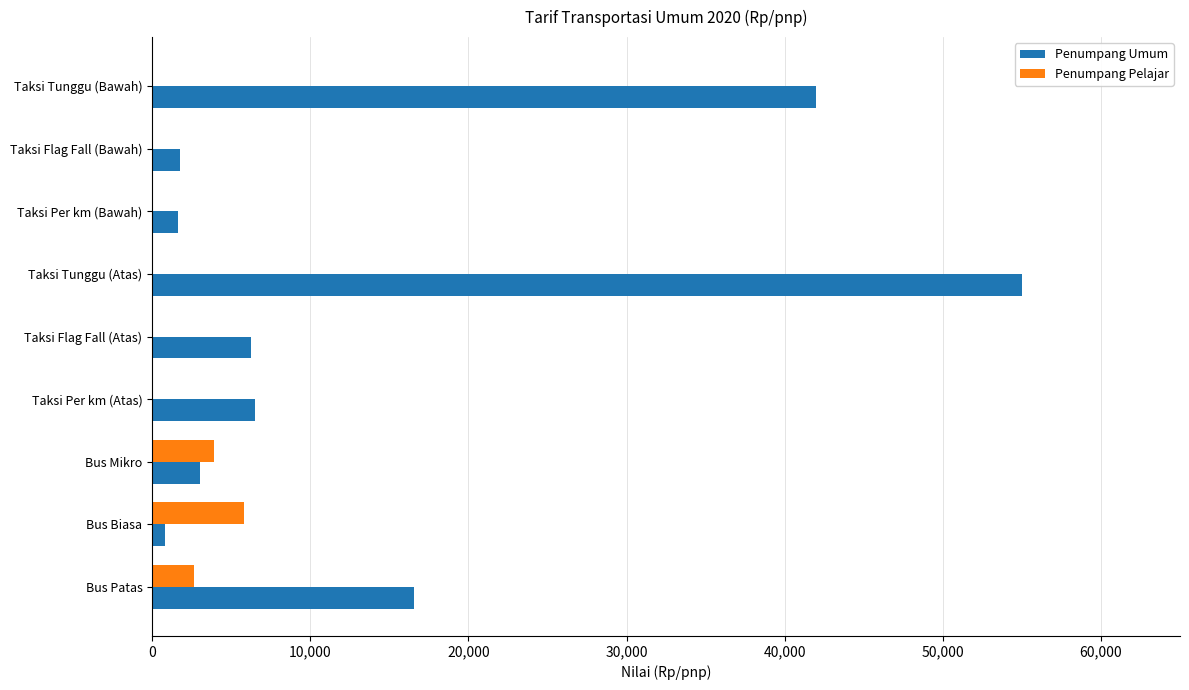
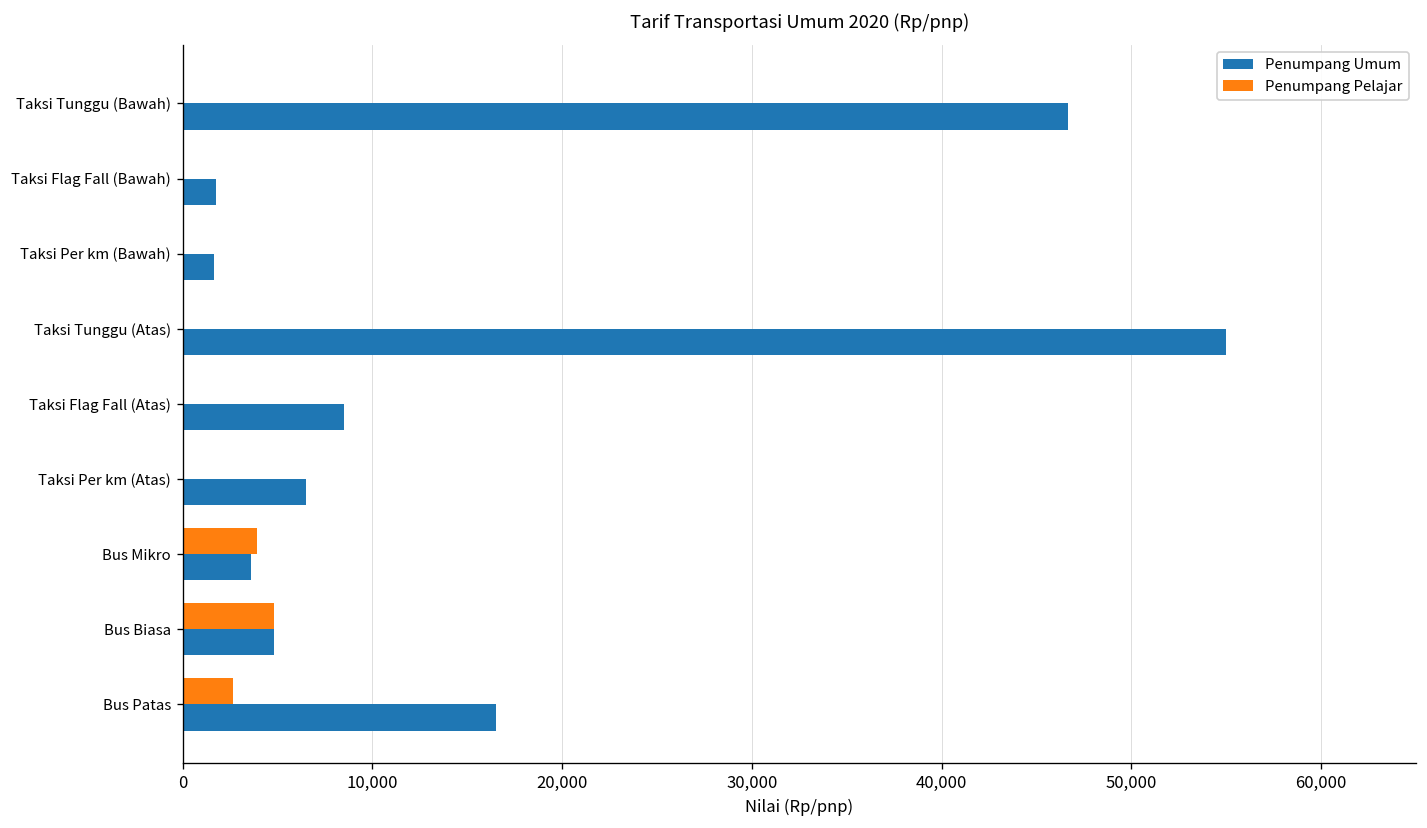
  {
    "Penumpang Umum": {
-     "Taksi Tunggu (Bawah)": "42,000",
+     "Taksi Tunggu (Bawah)": "46,600",
      "Taksi Flag Fall (Bawah)": "1,700",
      "Taksi Per km (Bawah)": "1,600",
      "Taksi Tunggu (Atas)": "55,000",
-     "Taksi Flag Fall (Atas)": "6,200",
+     "Taksi Flag Fall (Atas)": "8,500",
      "Taksi Per km (Atas)": "6,500",
-     "Bus Mikro": "3,000",
-     "Bus Biasa": "800",
+     "Bus Mikro": "3,600",
+     "Bus Biasa": "4,800",
      "Bus Patas": "16,500"
    },
    "Penumpang Pelajar": {
      "Taksi Tunggu (Bawah)": "0",
      "Taksi Flag Fall (Bawah)": "0",
      "Taksi Per km (Bawah)": "0",
      "Taksi Tunggu (Atas)": "0",
      "Taksi Flag Fall (Atas)": "0",
      "Taksi Per km (Atas)": "0",
      "Bus Mikro": "3,900",
-     "Bus Biasa": "5,800",
+     "Bus Biasa": "4,800",
      "Bus Patas": "2,700"
    }
  }
